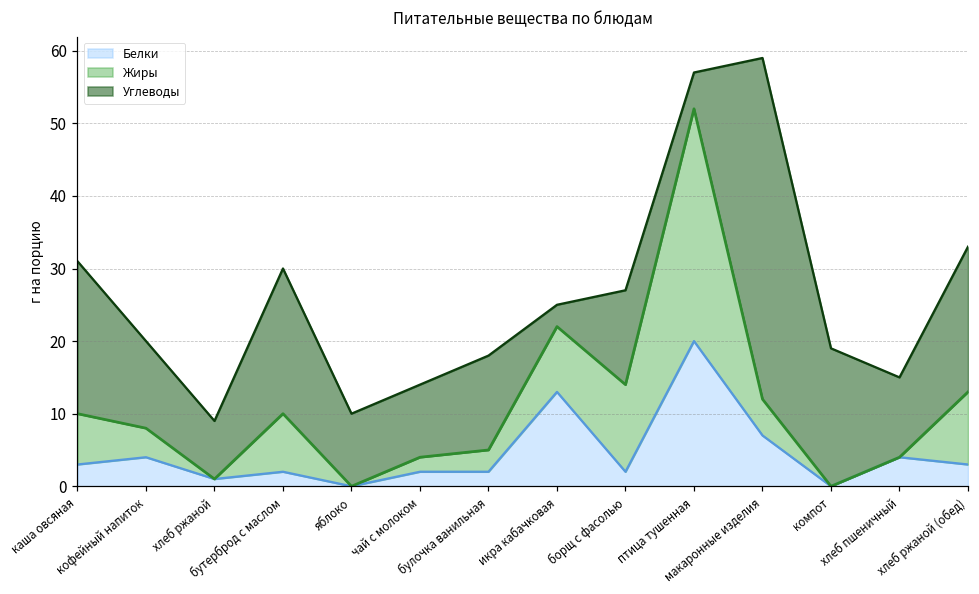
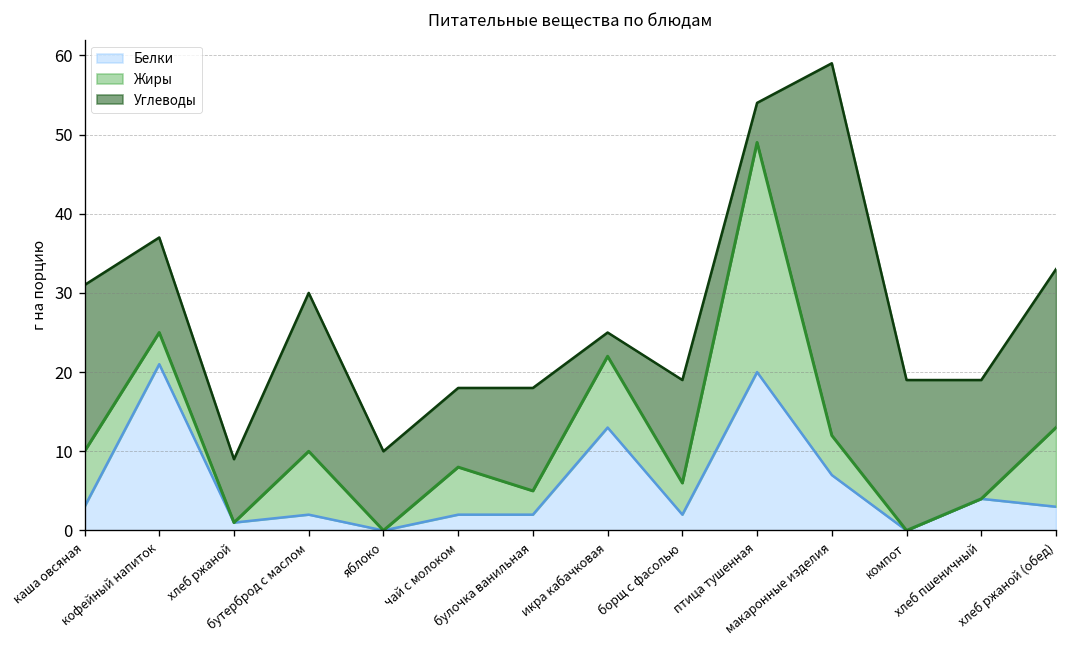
  {
    "Белки": {
      "каша овсяная": 3,
-     "кофейный напиток": 4,
+     "кофейный напиток": 21,
      "бутерброд с маслом": 2,
      "чай с молоком": 2,
      "булочка ванильная": 2,
      "икра кабачковая": 13,
      "борщ с фасолью": 2,
      "птица тушенная": 20,
      "макаронные изделия": 7,
      "хлеб ржаной (обед)": 3
    },
    "Жиры": {
      "каша овсяная": 7,
      "кофейный напиток": 4,
      "бутерброд с маслом": 8,
-     "чай с молоком": 2,
+     "чай с молоком": 6,
      "булочка ванильная": 3,
      "икра кабачковая": 9,
-     "борщ с фасолью": 12,
-     "птица тушенная": 32,
+     "борщ с фасолью": 4,
+     "птица тушенная": 29,
      "макаронные изделия": 5,
      "хлеб ржаной (обед)": 10
    },
    "Углеводы": {
      "каша овсяная": 21,
      "кофейный напиток": 12,
      "хлеб ржаной": 8,
      "бутерброд с маслом": 20,
      "яблоко": 10,
      "чай с молоком": 10,
      "булочка ванильная": 13,
      "икра кабачковая": 3,
      "борщ с фасолью": 13,
      "птица тушенная": 5,
      "макаронные изделия": 47,
      "компот": 19,
-     "хлеб пшеничный": 11,
+     "хлеб пшеничный": 15,
      "хлеб ржаной (обед)": 20
    }
  }
